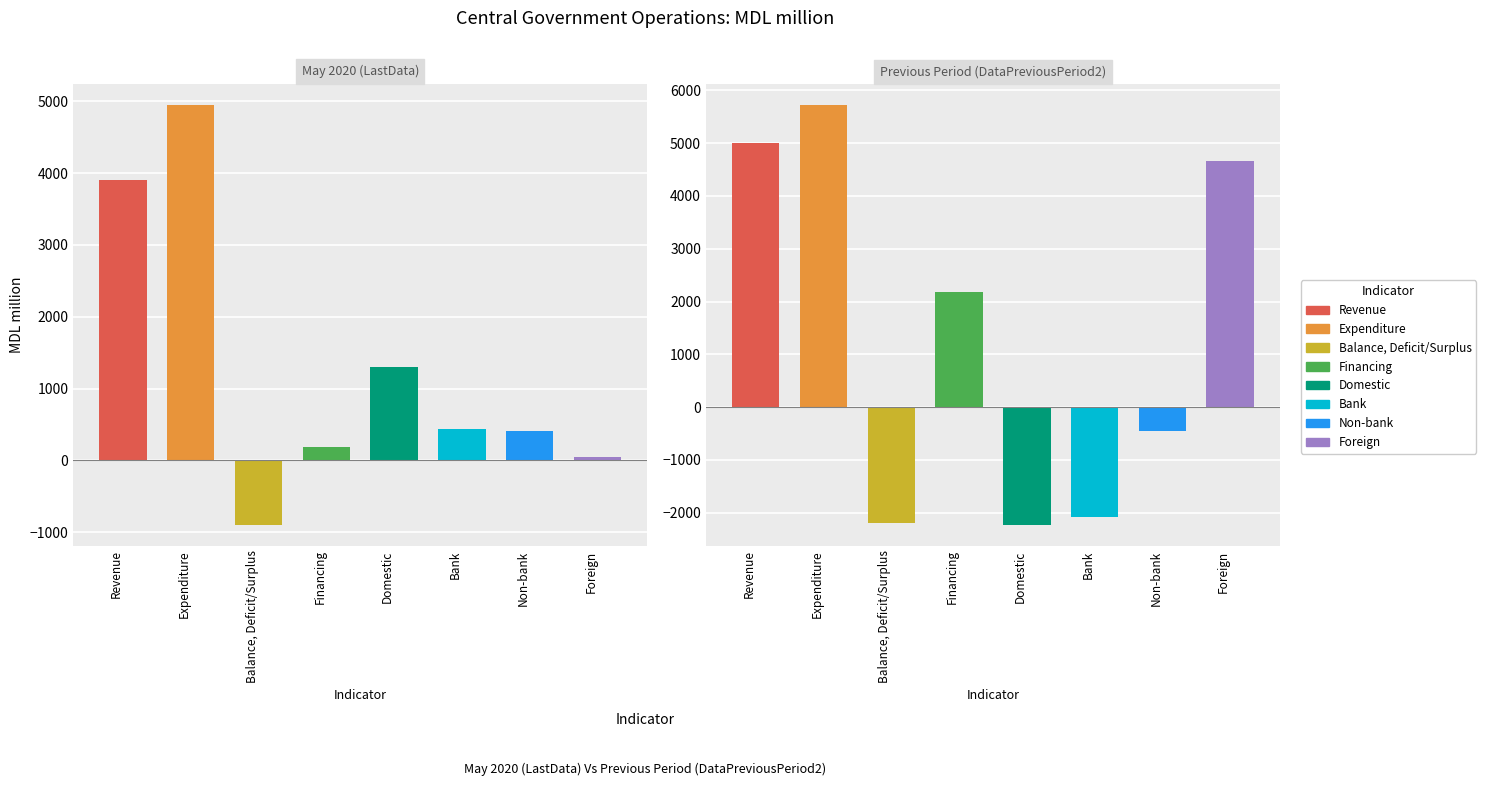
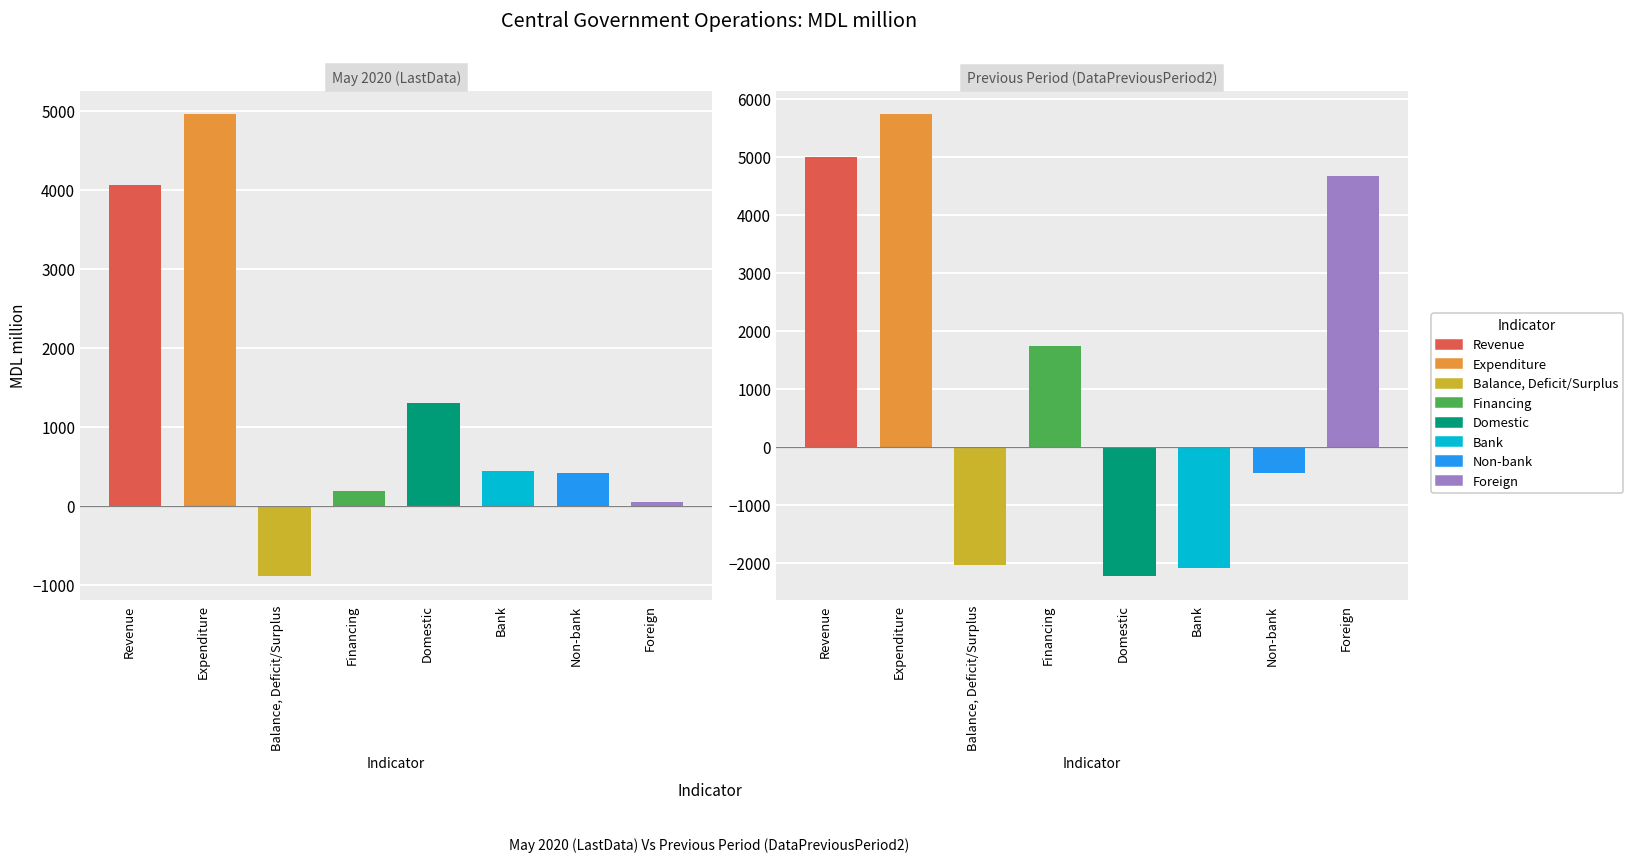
  {
    "May 2020 (LastData)": {
-     "Revenue": 3900,
+     "Revenue": 4100,
      "Expenditure": 5000,
      "Balance, Deficit/Surplus": -900,
      "Financing": 200,
      "Domestic": 1300,
      "Bank": 400,
      "Non-bank": 400,
      "Foreign": 0
    },
    "Previous Period (DataPreviousPeriod2)": {
      "Revenue": 5000,
      "Expenditure": 5700,
-     "Balance, Deficit/Surplus": -2200,
-     "Financing": 2200,
+     "Balance, Deficit/Surplus": -2000,
+     "Financing": 1700,
      "Domestic": -2200,
      "Bank": -2100,
      "Non-bank": -500,
      "Foreign": 4700
    }
  }
